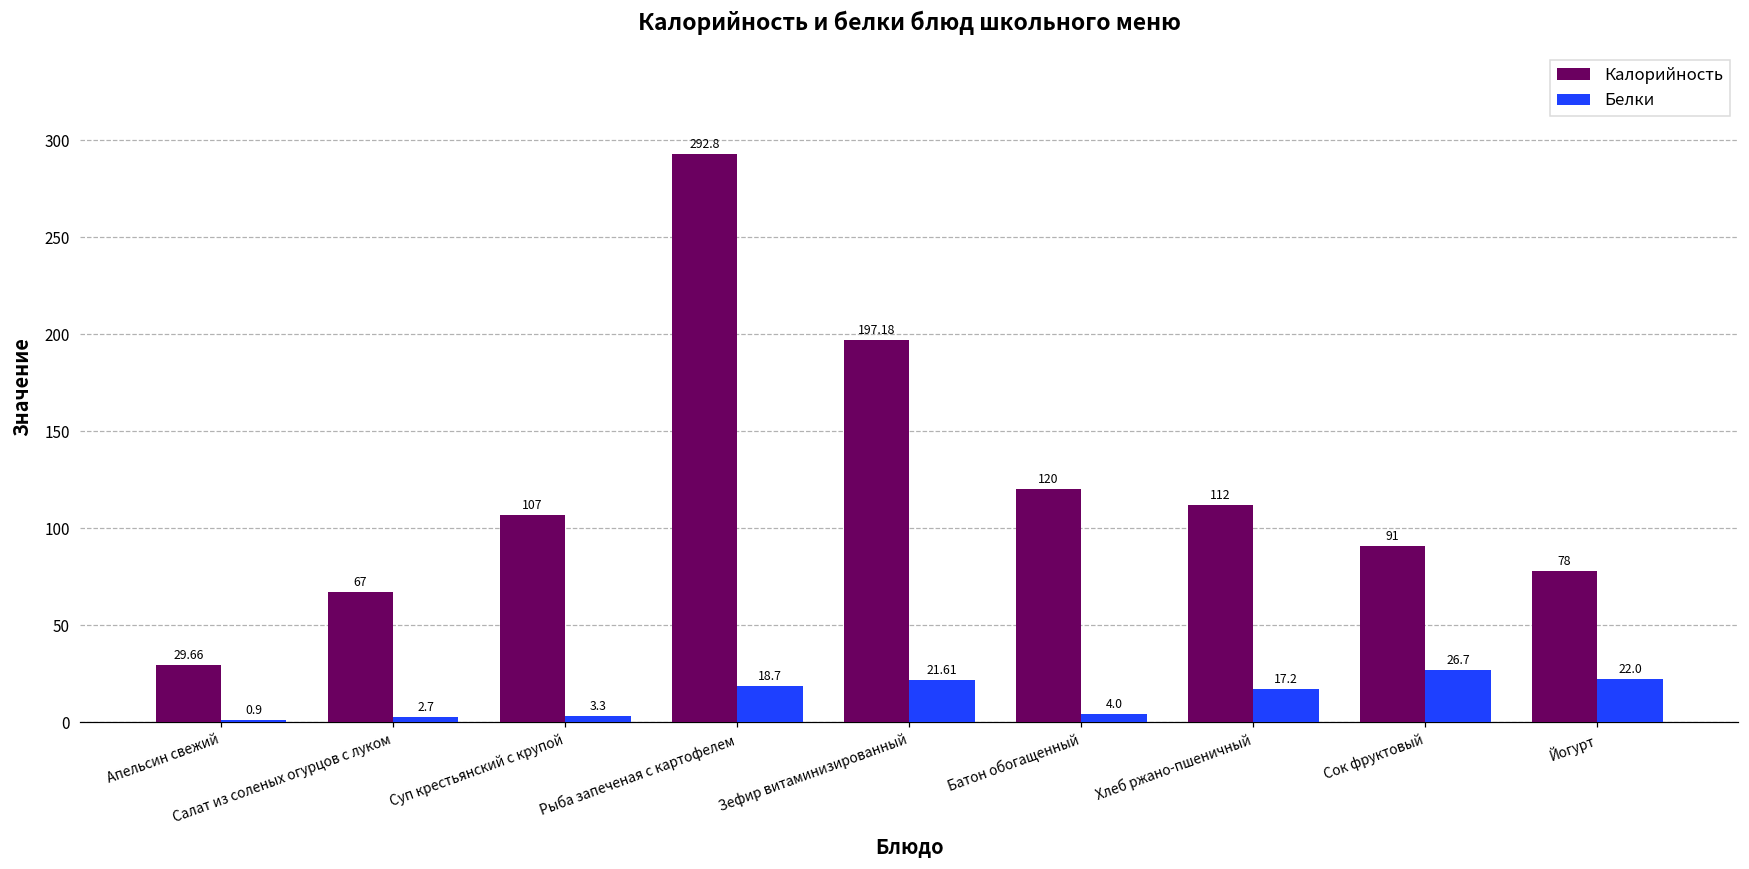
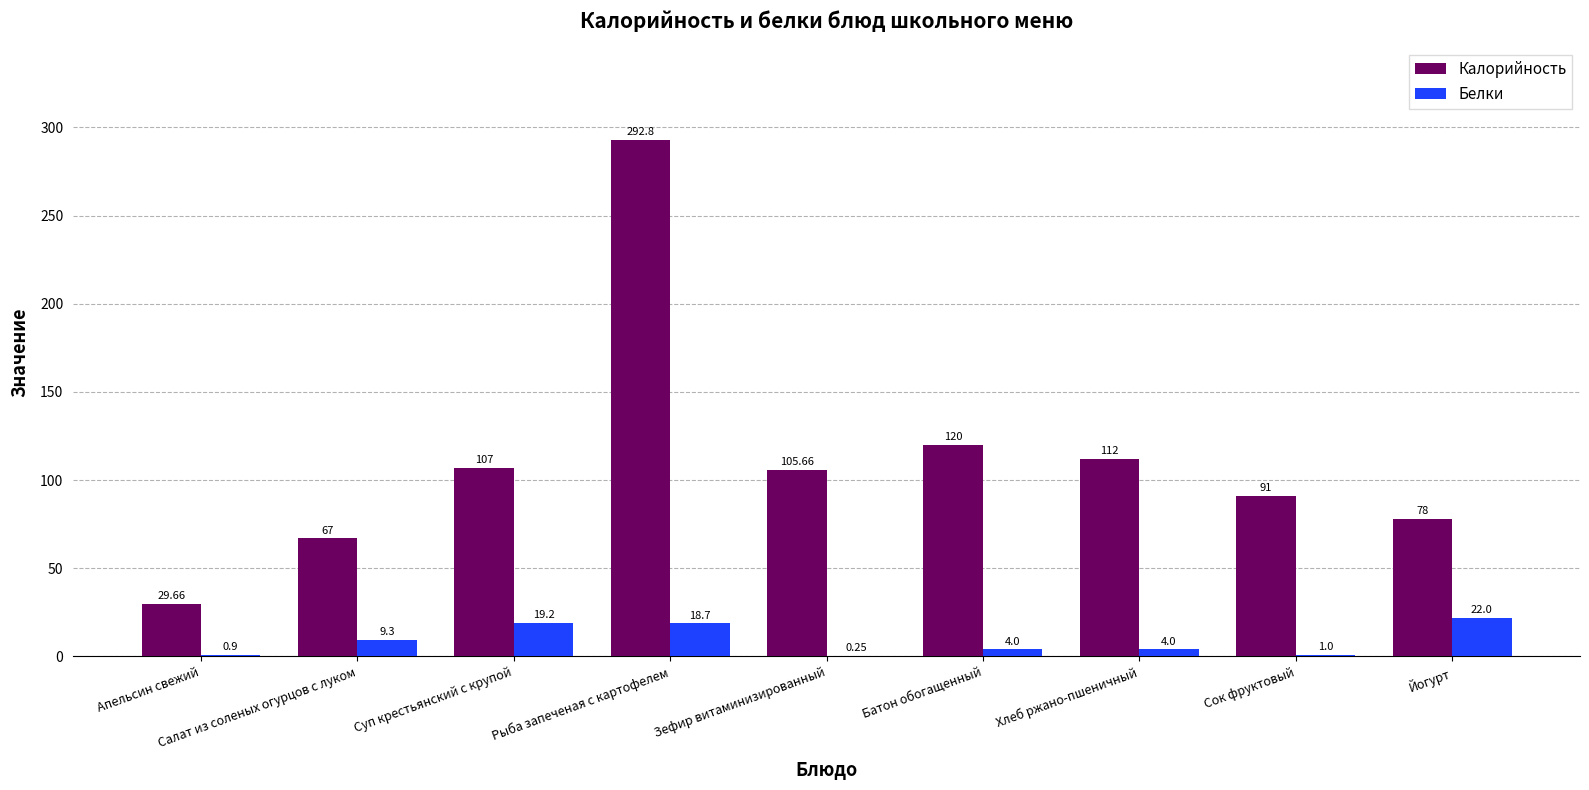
  {
    "Калорийность": {
      "Апельсин свежий": 29.66,
      "Салат из соленых огурцов с луком": 67,
      "Суп крестьянский с крупой": 107,
      "Рыба запеченая с картофелем": 292.8,
-     "Зефир витаминизированный": 197.18,
+     "Зефир витаминизированный": 105.66,
      "Батон обогащенный": 120,
      "Хлеб ржано-пшеничный": 112,
      "Сок фруктовый": 91,
      "Йогурт": 78
    },
    "Белки": {
      "Апельсин свежий": 0.9,
-     "Салат из соленых огурцов с луком": 2.7,
-     "Суп крестьянский с крупой": 3.3,
+     "Салат из соленых огурцов с луком": 9.3,
+     "Суп крестьянский с крупой": 19.2,
      "Рыба запеченая с картофелем": 18.7,
-     "Зефир витаминизированный": 21.61,
+     "Зефир витаминизированный": 0.25,
      "Батон обогащенный": 4.0,
-     "Хлеб ржано-пшеничный": 17.2,
-     "Сок фруктовый": 26.7,
+     "Хлеб ржано-пшеничный": 4.0,
+     "Сок фруктовый": 1.0,
      "Йогурт": 22.0
    }
  }
